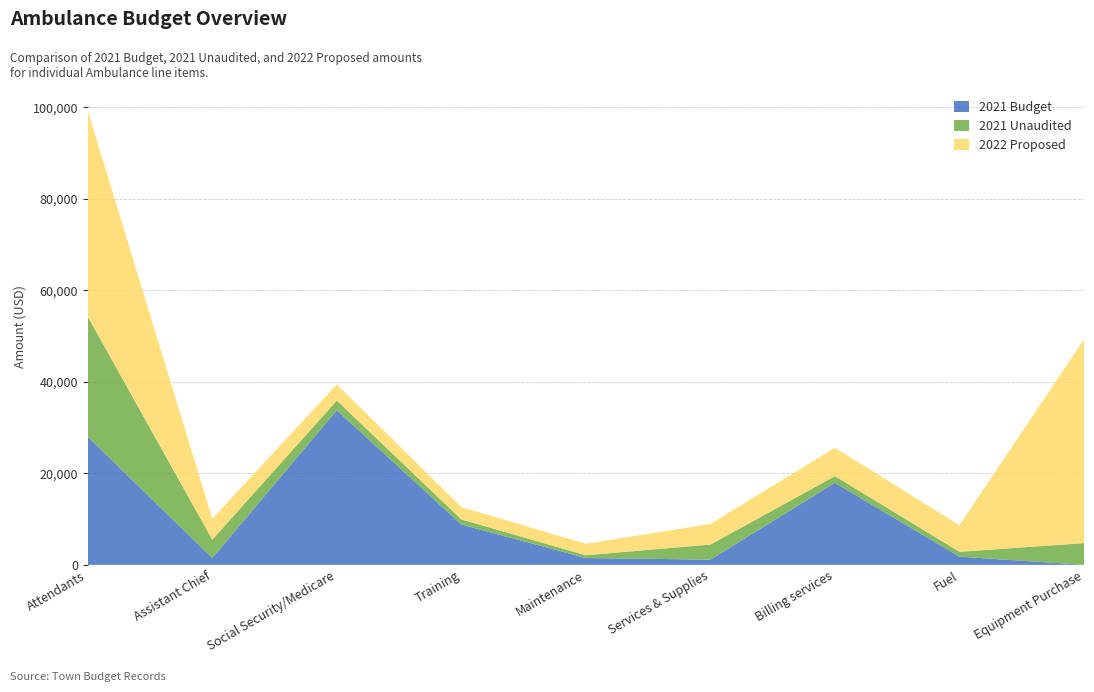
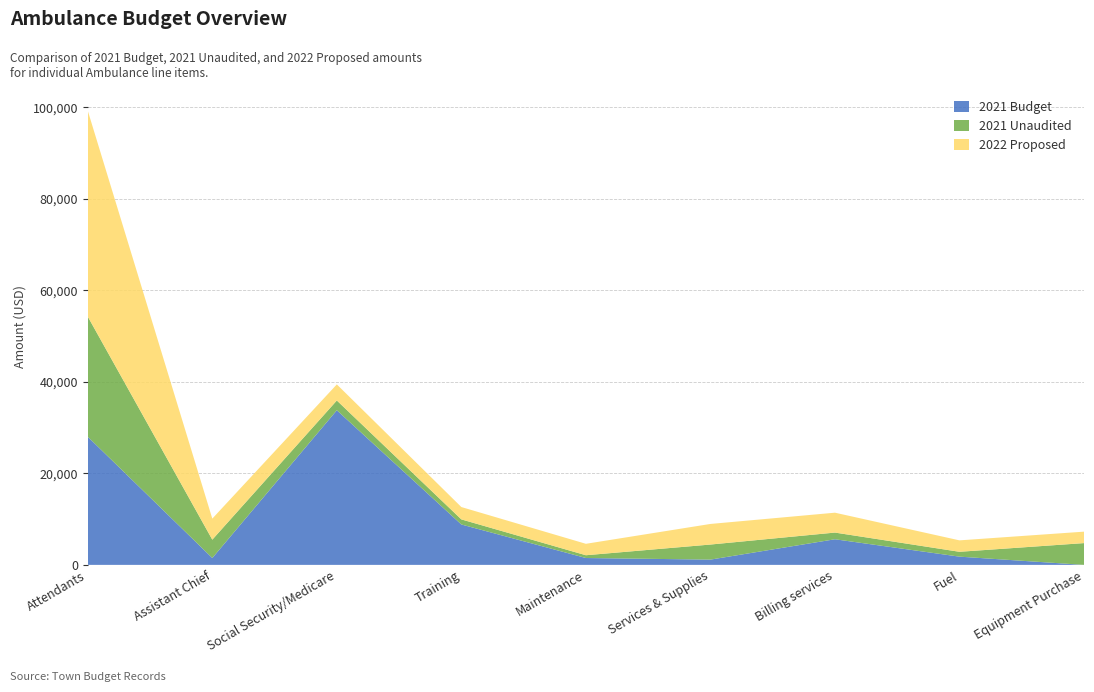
  {
    "2021 Budget": {
      "Attendants": "28,000",
      "Assistant Chief": "2,000",
      "Social Security/Medicare": "34,000",
      "Training": "9,000",
      "Maintenance": "2,000",
      "Services & Supplies": "1,000",
-     "Billing services": "18,000",
+     "Billing services": "6,000",
      "Fuel": "2,000",
      "Equipment Purchase": "0"
    },
    "2021 Unaudited": {
      "Attendants": "26,000",
      "Assistant Chief": "4,000",
      "Social Security/Medicare": "2,000",
      "Training": "1,000",
      "Maintenance": "1,000",
      "Services & Supplies": "3,000",
      "Billing services": "1,000",
      "Fuel": "1,000",
      "Equipment Purchase": "5,000"
    },
    "2022 Proposed": {
      "Attendants": "45,000",
      "Assistant Chief": "5,000",
      "Social Security/Medicare": "4,000",
      "Training": "3,000",
      "Maintenance": "3,000",
      "Services & Supplies": "5,000",
-     "Billing services": "6,000",
-     "Fuel": "6,000",
-     "Equipment Purchase": "45,000"
+     "Billing services": "4,000",
+     "Fuel": "3,000",
+     "Equipment Purchase": "3,000"
    }
  }
